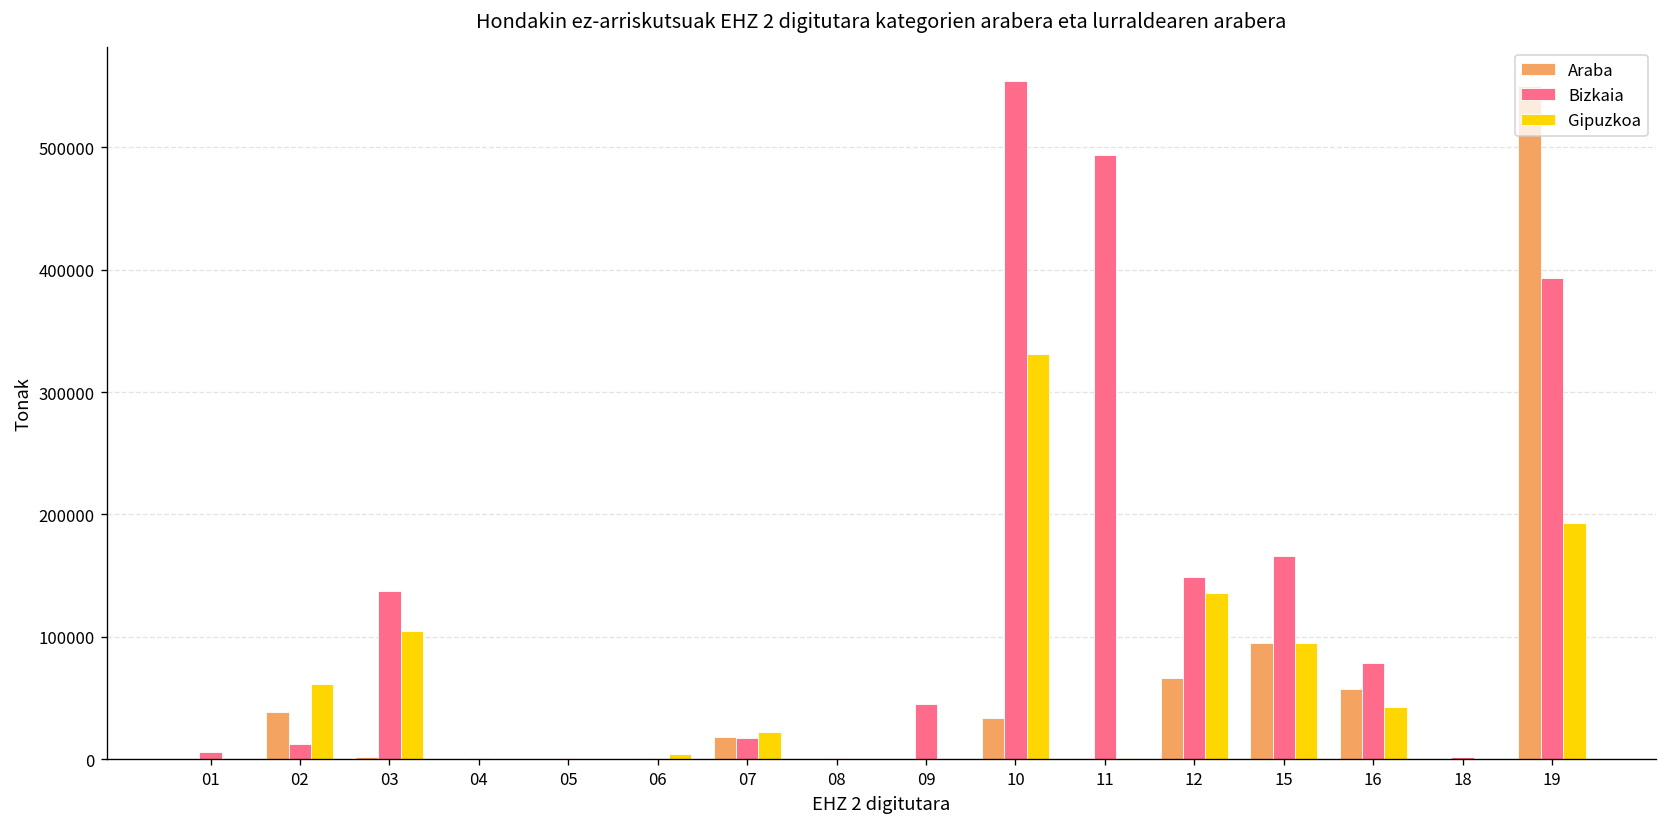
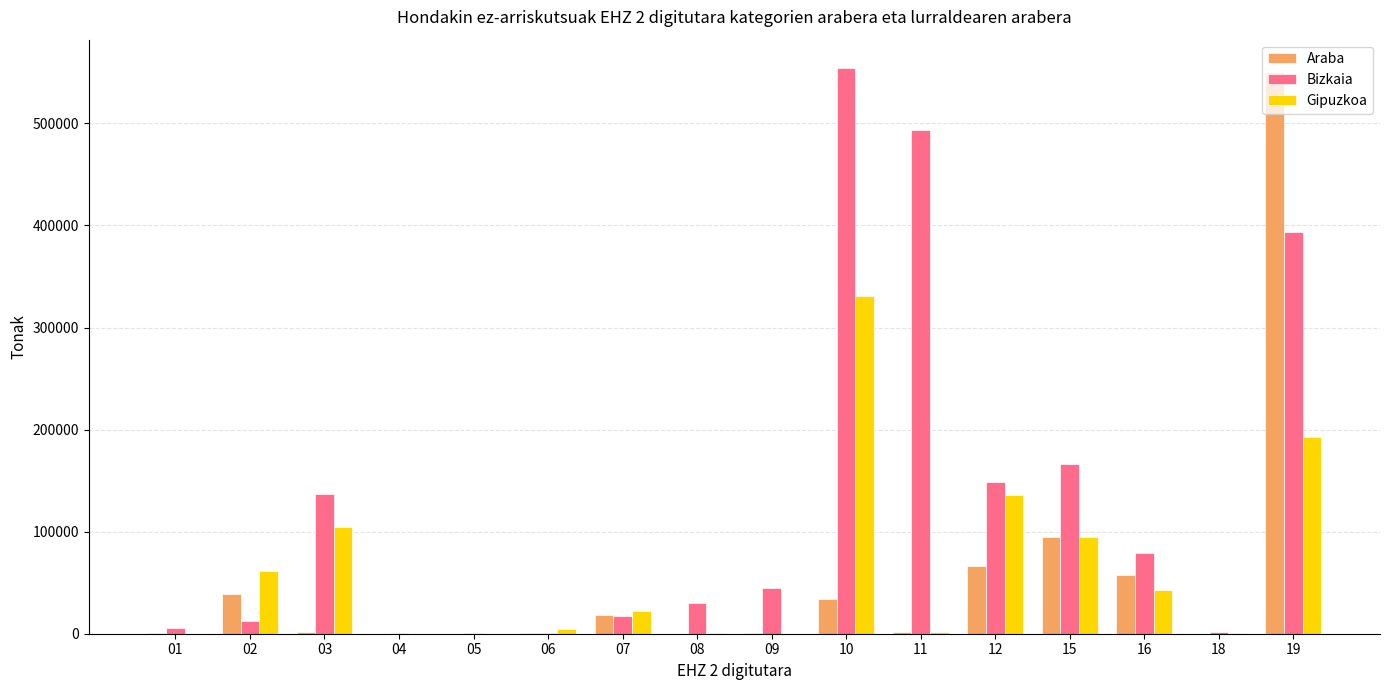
  {
    "Araba": {
      "02": 39000,
      "04": 0,
      "05": 0,
      "07": 19000,
      "10": 34000,
      "12": 67000,
      "15": 95000,
      "16": 58000
    },
    "Bizkaia": {
      "01": 6000,
      "02": 12000,
      "03": 137000,
      "07": 17000,
-     "08": 2000,
+     "08": 30000,
      "09": 45000,
      "10": 554000,
      "11": 493000,
      "12": 149000,
      "15": 166000,
      "16": 79000,
      "19": 393000
    },
    "Gipuzkoa": {
      "02": 61000,
      "03": 105000,
      "05": 0,
      "06": 5000,
      "07": 22000,
      "10": 331000,
      "12": 136000,
      "15": 95000,
      "16": 42000,
      "19": 193000
    }
  }
